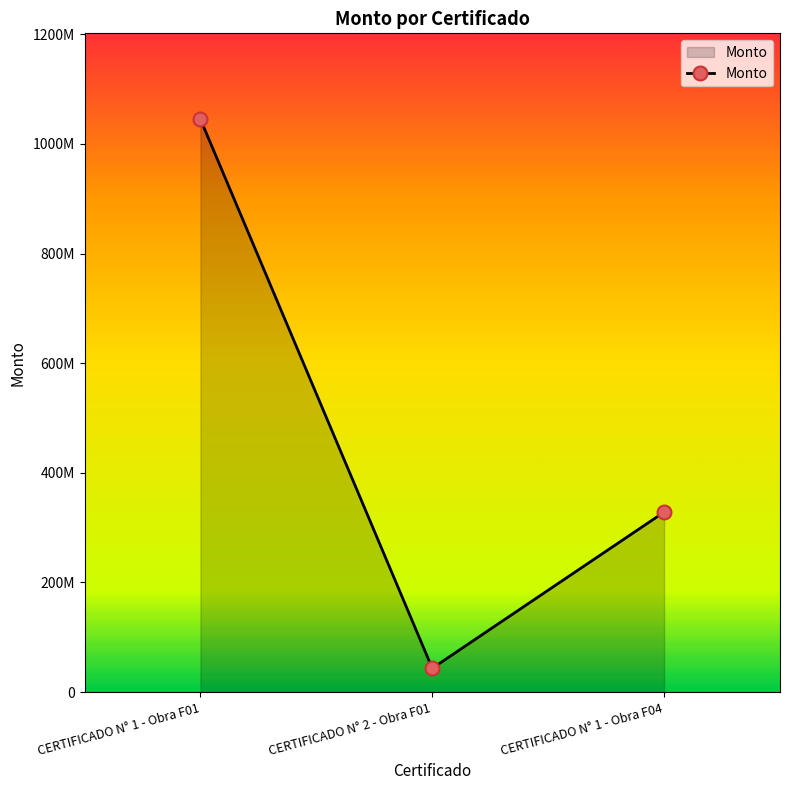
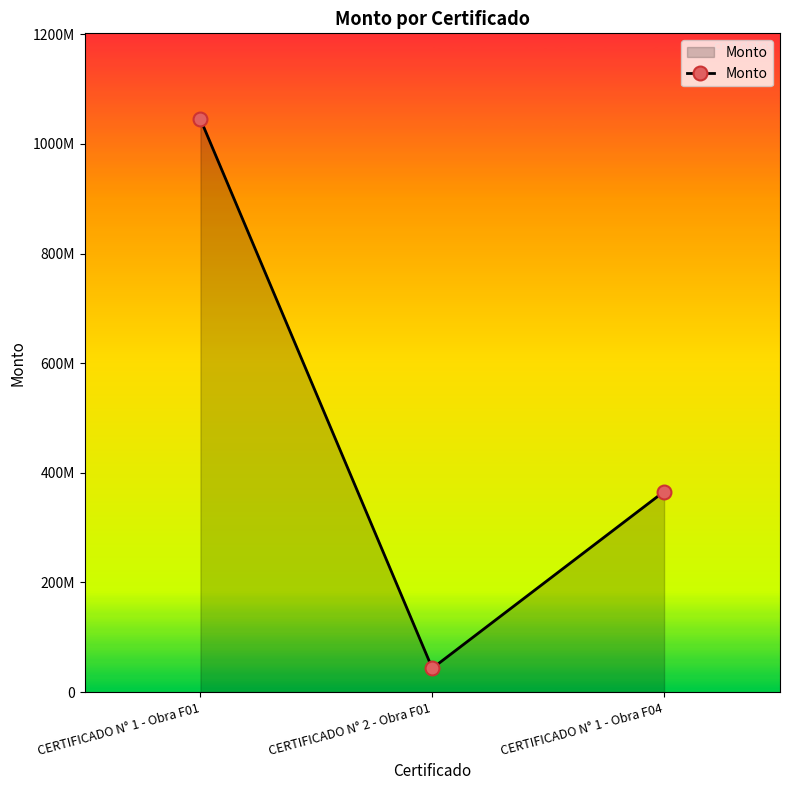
  {
    "CERTIFICADO N° 1 - Obra F01": 1040000000,
    "CERTIFICADO N° 2 - Obra F01": 40000000,
-   "CERTIFICADO N° 1 - Obra F04": 330000000
+   "CERTIFICADO N° 1 - Obra F04": 370000000
  }
